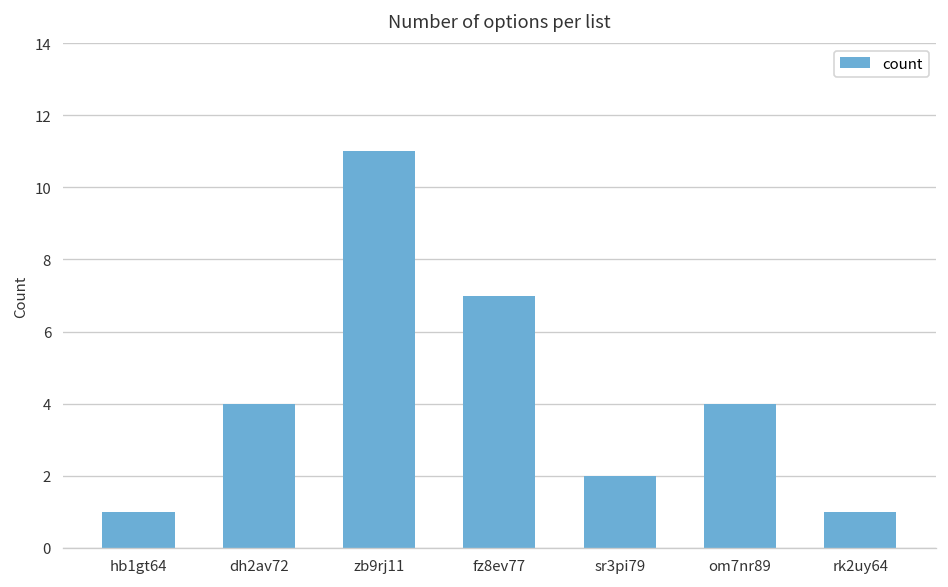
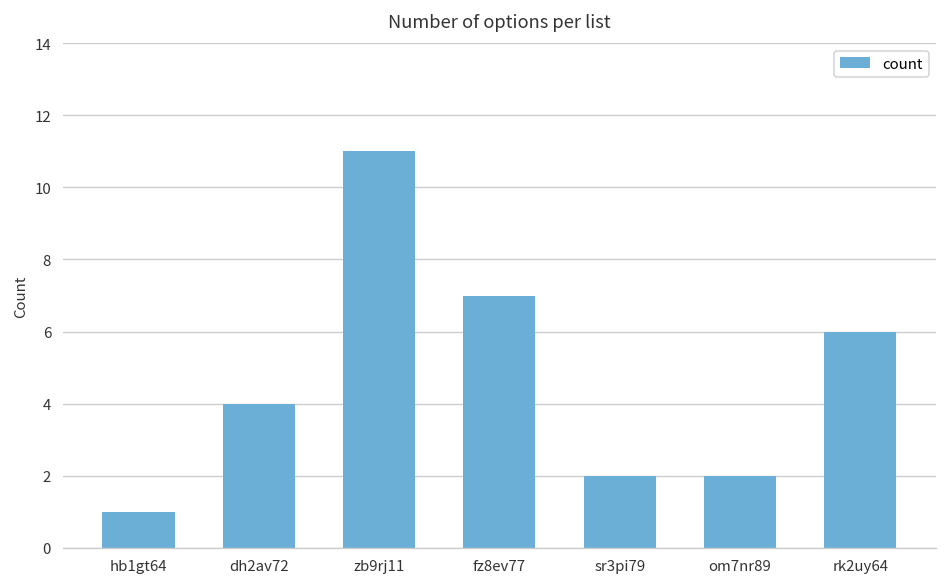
  {
    "hb1gt64": 1,
    "dh2av72": 4,
    "zb9rj11": 11,
    "fz8ev77": 7,
    "sr3pi79": 2,
-   "om7nr89": 4,
-   "rk2uy64": 1
+   "om7nr89": 2,
+   "rk2uy64": 6
  }
